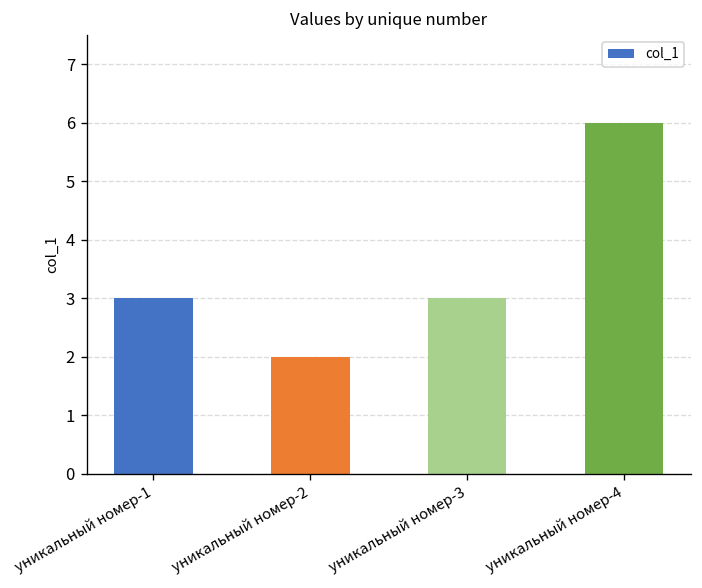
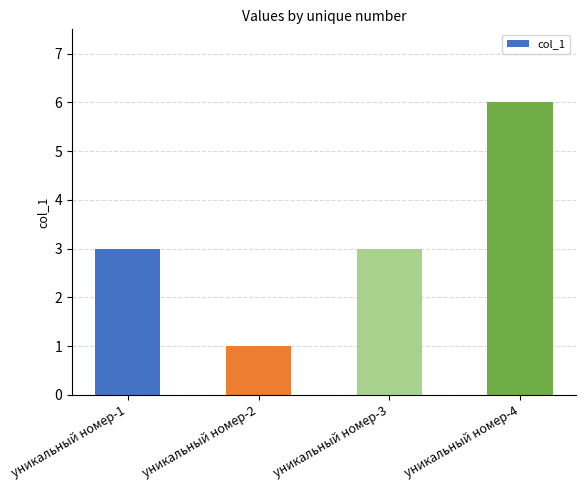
  {
    "уникальный номер-1": 3,
-   "уникальный номер-2": 2,
+   "уникальный номер-2": 1,
    "уникальный номер-3": 3,
    "уникальный номер-4": 6
  }
